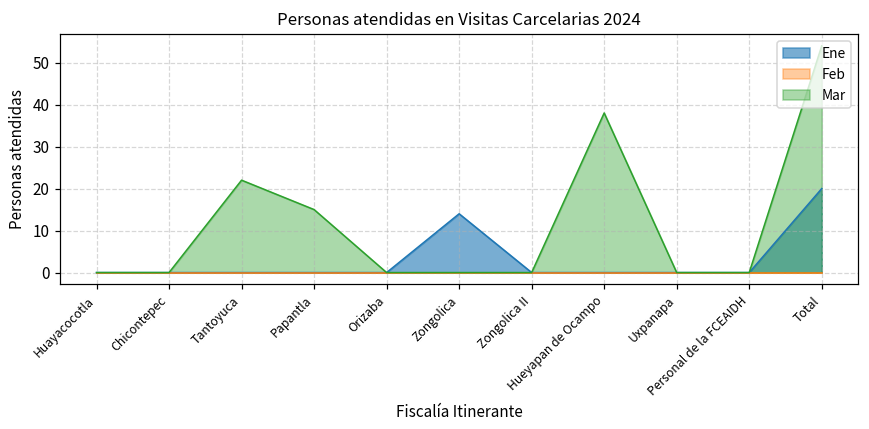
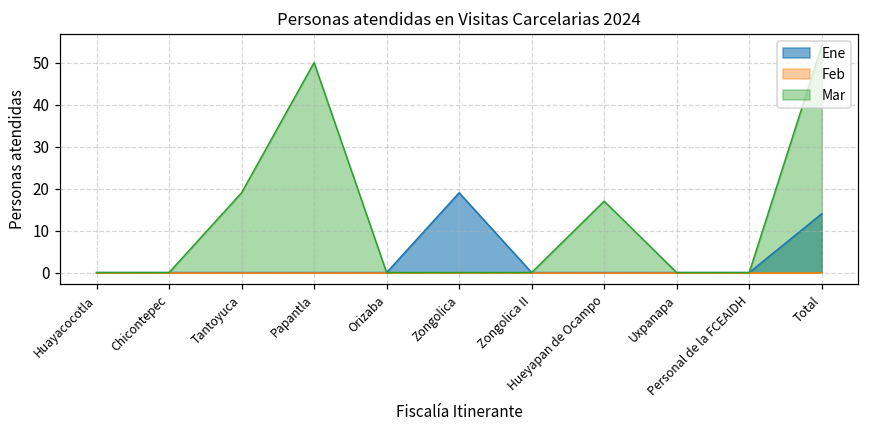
  {
    "Ene": {
-     "Zongolica": 14,
-     "Total": 20
+     "Zongolica": 19,
+     "Total": 14
    },
    "Feb": {
      "Total": 0
    },
    "Mar": {
-     "Tantoyuca": 22,
-     "Papantla": 15,
-     "Hueyapan de Ocampo": 38
+     "Tantoyuca": 19,
+     "Papantla": 50,
+     "Hueyapan de Ocampo": 17
    }
  }
